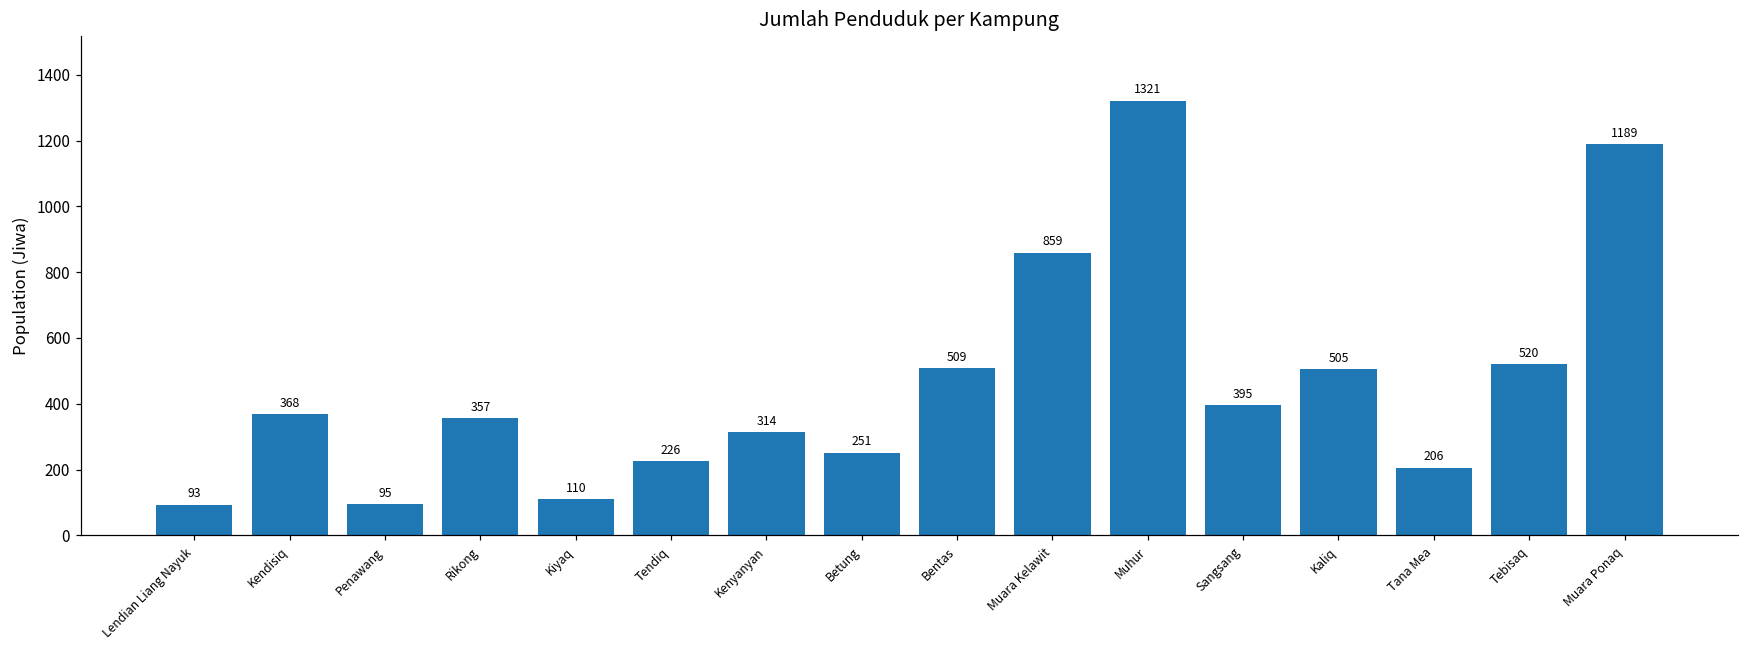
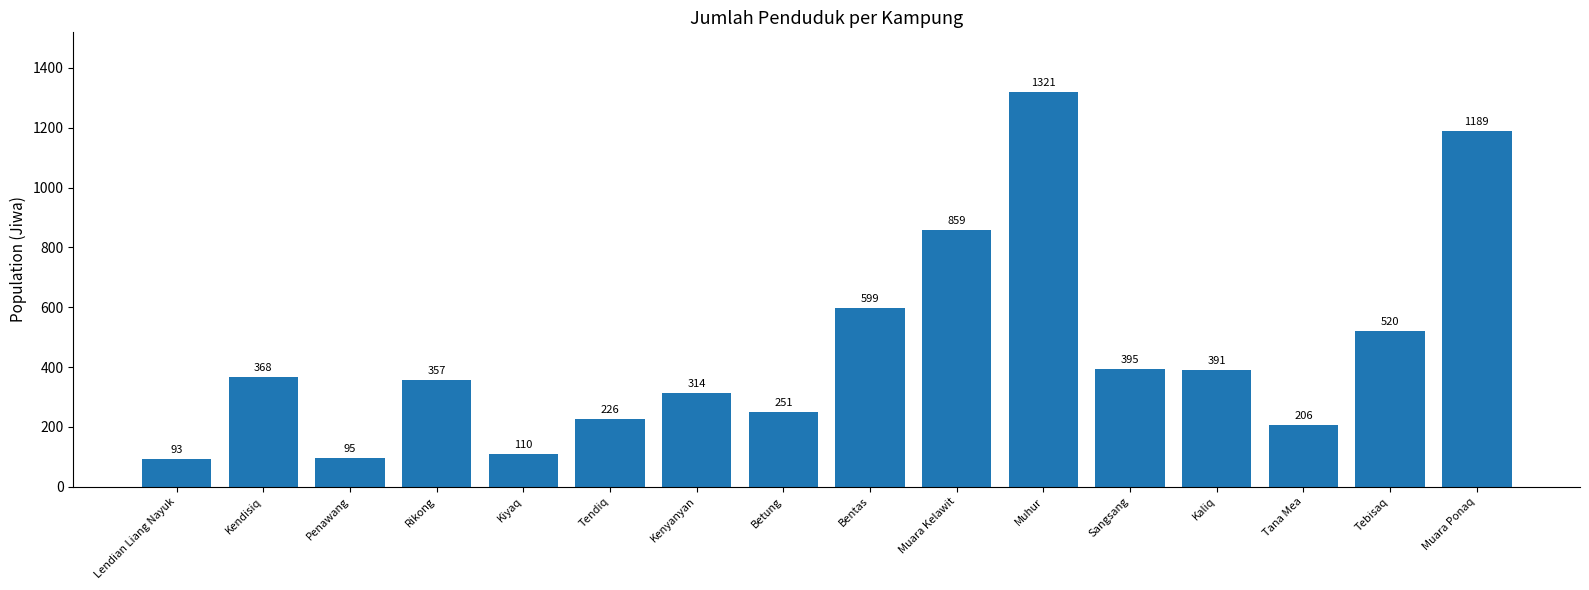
  {
    "Lendian Liang Nayuk": 93,
    "Kendisiq": 368,
    "Penawang": 95,
    "Rikong": 357,
    "Kiyaq": 110,
    "Tendiq": 226,
    "Kenyanyan": 314,
    "Betung": 251,
-   "Bentas": 509,
+   "Bentas": 599,
    "Muara Kelawit": 859,
    "Muhur": 1321,
    "Sangsang": 395,
-   "Kaliq": 505,
+   "Kaliq": 391,
    "Tana Mea": 206,
    "Tebisaq": 520,
    "Muara Ponaq": 1189
  }
